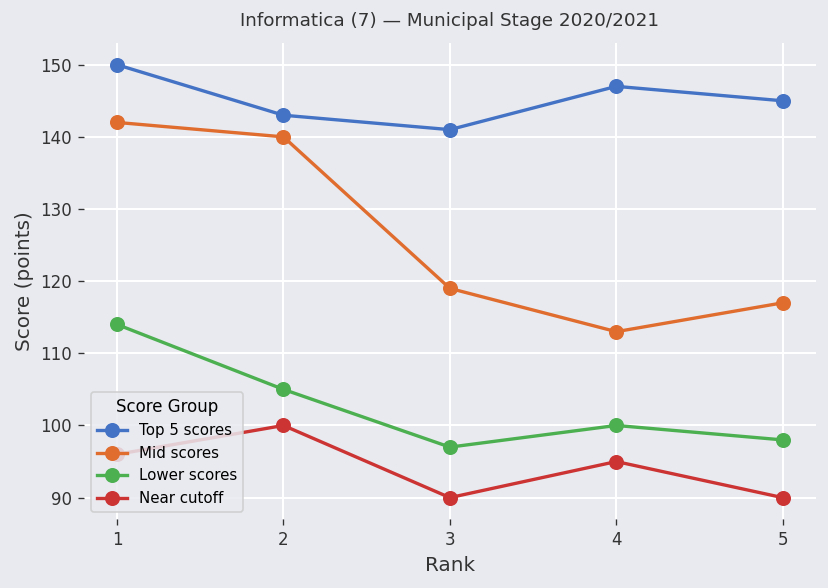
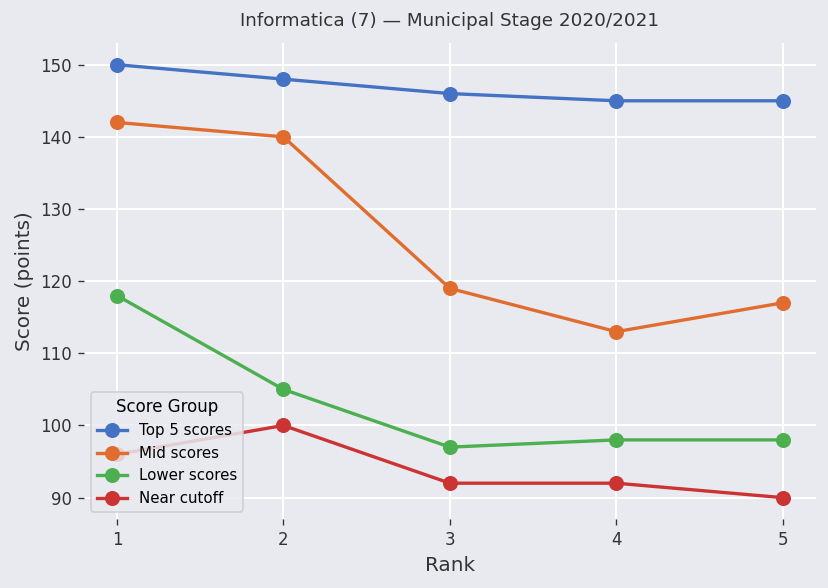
  {
    "Top 5 scores": {
      "1": 150,
-     "2": 143,
-     "3": 141,
-     "4": 147,
+     "2": 148,
+     "3": 146,
+     "4": 145,
      "5": 145
    },
    "Mid scores": {
      "1": 142,
      "2": 140,
      "3": 119,
      "4": 113,
      "5": 117
    },
    "Lower scores": {
-     "1": 114,
+     "1": 118,
      "2": 105,
      "3": 97,
-     "4": 100,
+     "4": 98,
      "5": 98
    },
    "Near cutoff": {
      "2": 100,
-     "3": 90,
-     "4": 95,
+     "3": 92,
+     "4": 92,
      "5": 90
    }
  }
